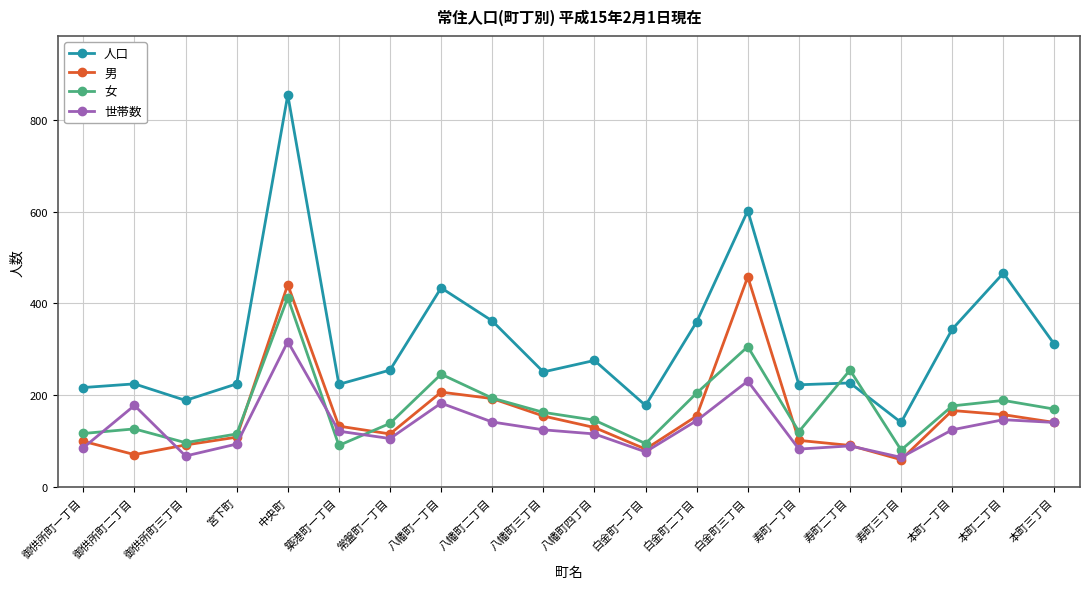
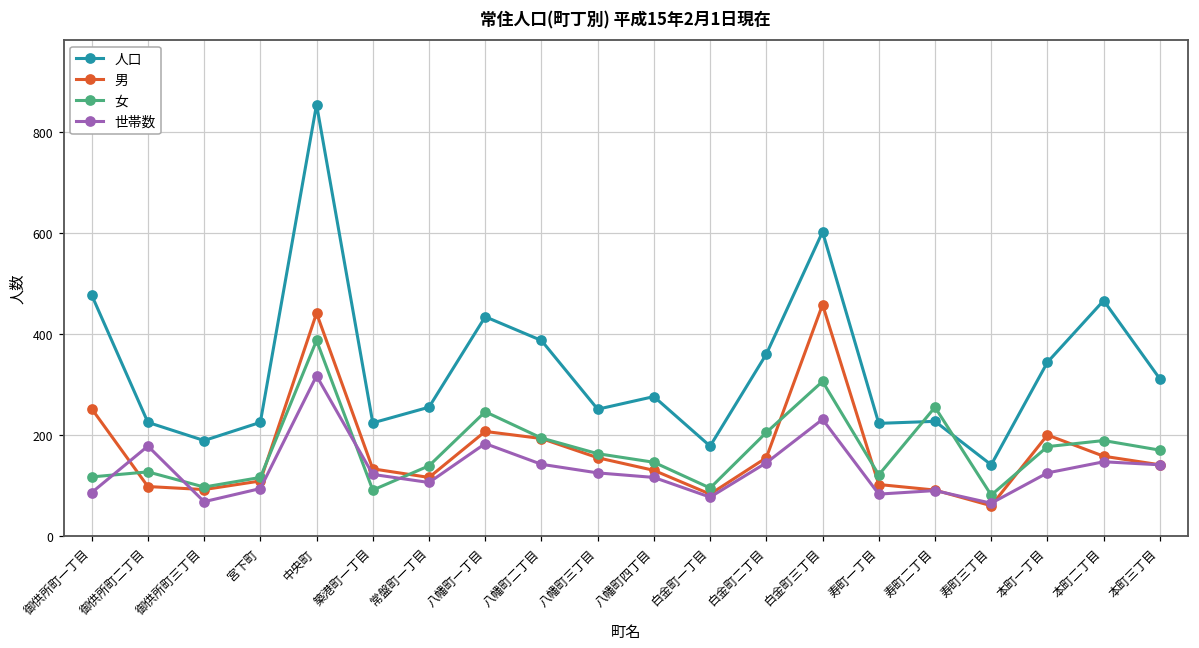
  {
    "人口": {
-     "御供所町一丁目": 220,
+     "御供所町一丁目": 480,
      "御供所町二丁目": 230,
      "御供所町三丁目": 190,
      "宮下町": 230,
      "中央町": 850,
      "築港町一丁目": 220,
      "常盤町一丁目": 260,
      "八幡町一丁目": 430,
-     "八幡町二丁目": 360,
+     "八幡町二丁目": 390,
      "八幡町三丁目": 250,
      "八幡町四丁目": 280,
      "白金町一丁目": 180,
      "白金町二丁目": 360,
      "白金町三丁目": 600,
      "寿町一丁目": 220,
      "寿町二丁目": 230,
      "寿町三丁目": 140,
      "本町一丁目": 340,
      "本町二丁目": 470,
      "本町三丁目": 310
    },
    "男": {
-     "御供所町一丁目": 100,
-     "御供所町二丁目": 70,
+     "御供所町一丁目": 250,
+     "御供所町二丁目": 100,
      "宮下町": 110,
      "中央町": 440,
      "築港町一丁目": 130,
      "常盤町一丁目": 120,
      "八幡町一丁目": 210,
      "八幡町三丁目": 160,
      "八幡町四丁目": 130,
      "白金町一丁目": 80,
      "白金町二丁目": 160,
      "白金町三丁目": 460,
      "寿町一丁目": 100,
-     "本町一丁目": 170,
+     "本町一丁目": 200,
      "本町二丁目": 160
    },
    "女": {
      "御供所町一丁目": 120,
      "御供所町二丁目": 130,
      "宮下町": 120,
-     "中央町": 410,
+     "中央町": 390,
      "築港町一丁目": 90,
      "常盤町一丁目": 140,
      "八幡町一丁目": 250,
      "八幡町三丁目": 160,
      "八幡町四丁目": 150,
      "白金町一丁目": 100,
      "白金町二丁目": 210,
      "白金町三丁目": 310,
      "寿町一丁目": 120,
      "寿町二丁目": 260,
      "寿町三丁目": 80,
      "本町一丁目": 180,
      "本町二丁目": 190,
      "本町三丁目": 170
    },
    "世帯数": {
      "御供所町一丁目": 90,
      "御供所町二丁目": 180,
      "御供所町三丁目": 70,
      "宮下町": 90,
      "中央町": 320,
      "築港町一丁目": 120,
      "常盤町一丁目": 110,
      "八幡町一丁目": 180,
      "八幡町二丁目": 140,
      "八幡町三丁目": 130,
      "八幡町四丁目": 120,
      "白金町一丁目": 80,
      "白金町二丁目": 150,
      "白金町三丁目": 230,
      "寿町一丁目": 80,
      "本町一丁目": 130,
      "本町二丁目": 150
    }
  }
